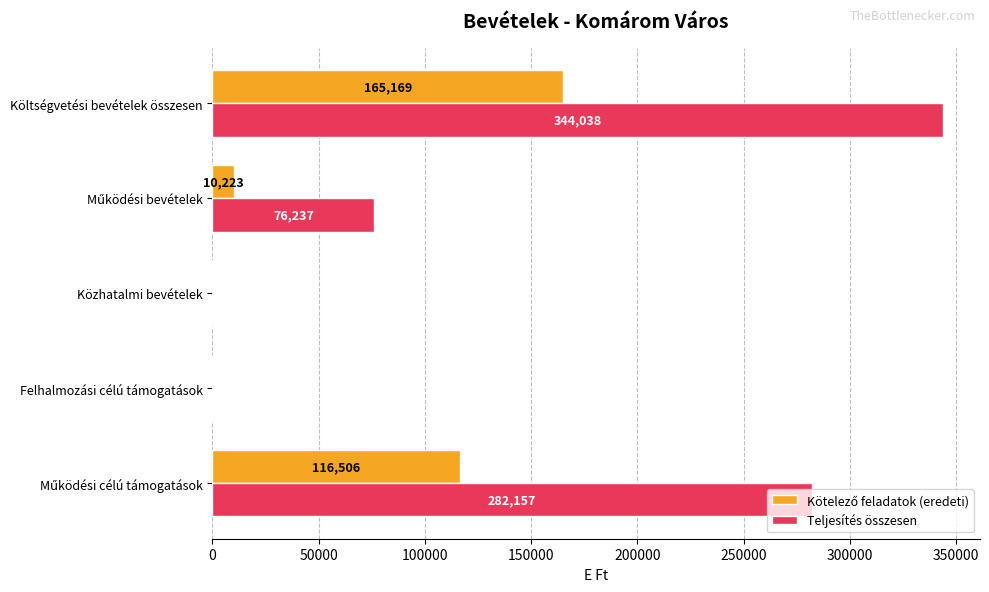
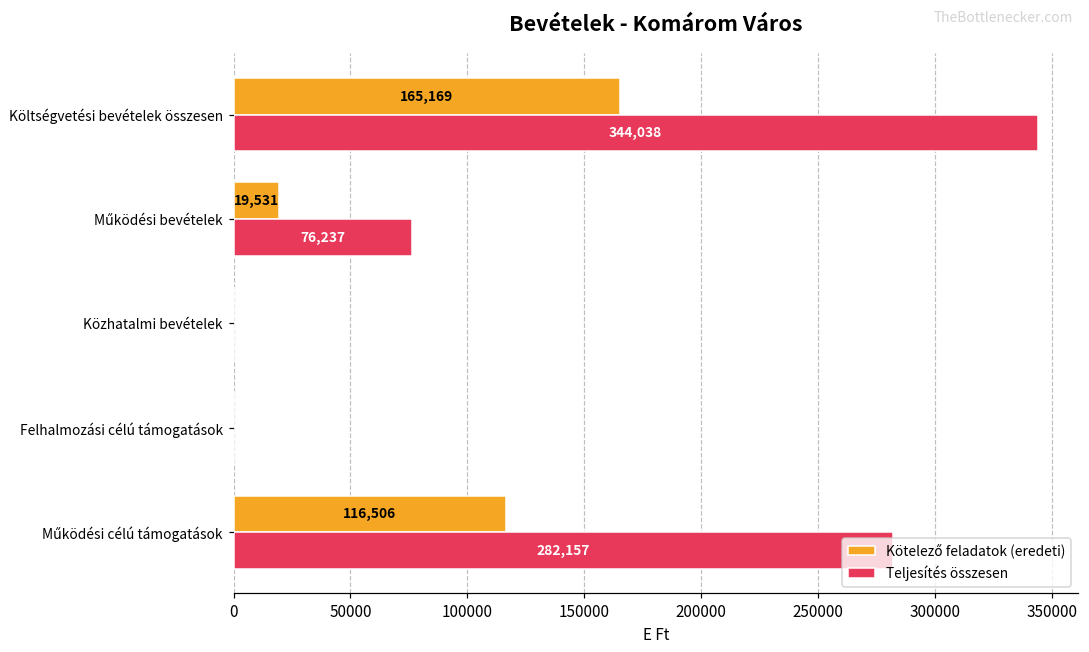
  {
    "Kötelező feladatok (eredeti)": {
      "Költségvetési bevételek összesen": "165,169",
-     "Működési bevételek": "10,223",
+     "Működési bevételek": "19,531",
      "Működési célú támogatások": "116,506"
    },
    "Teljesítés összesen": {
      "Költségvetési bevételek összesen": "344,038",
      "Működési bevételek": "76,237"
    }
  }
